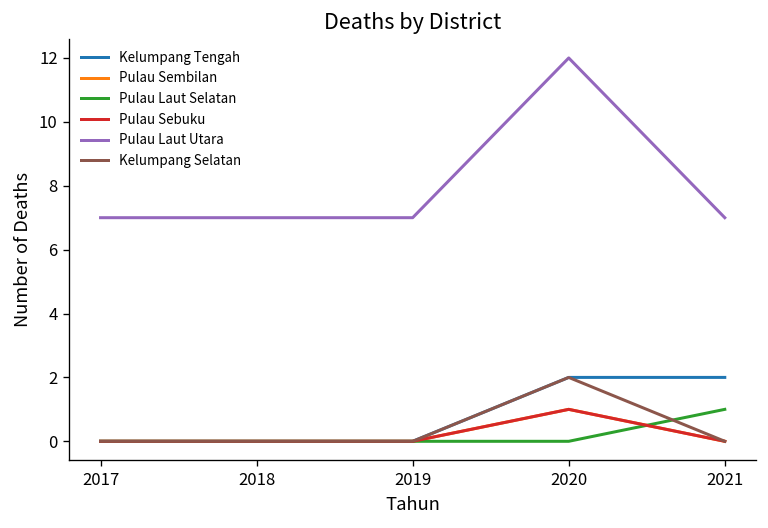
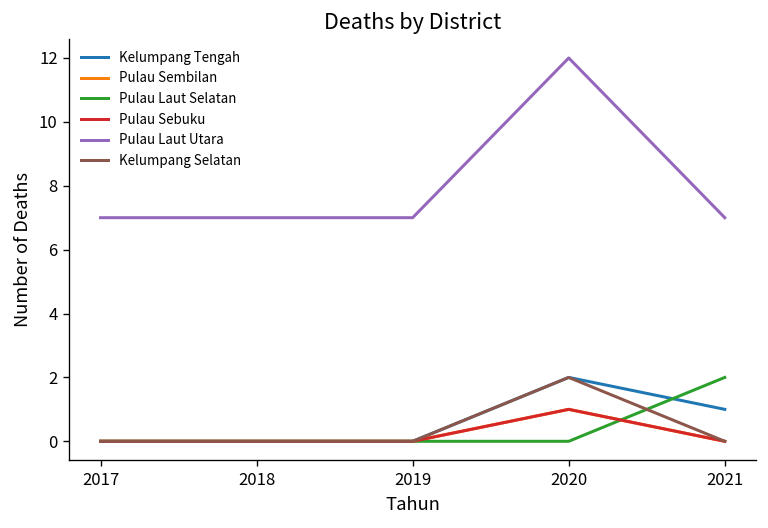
  {
    "Kelumpang Tengah": {
-     "2021": 2
+     "2021": 1
    },
    "Pulau Sebuku": {
      "2020": 1
    },
    "Pulau Laut Selatan": {
      "2020": 0,
-     "2021": 1
+     "2021": 2
    },
    "Pulau Laut Utara": {
      "2017": 7,
      "2018": 7,
      "2019": 7,
      "2020": 12,
      "2021": 7
    }
  }
